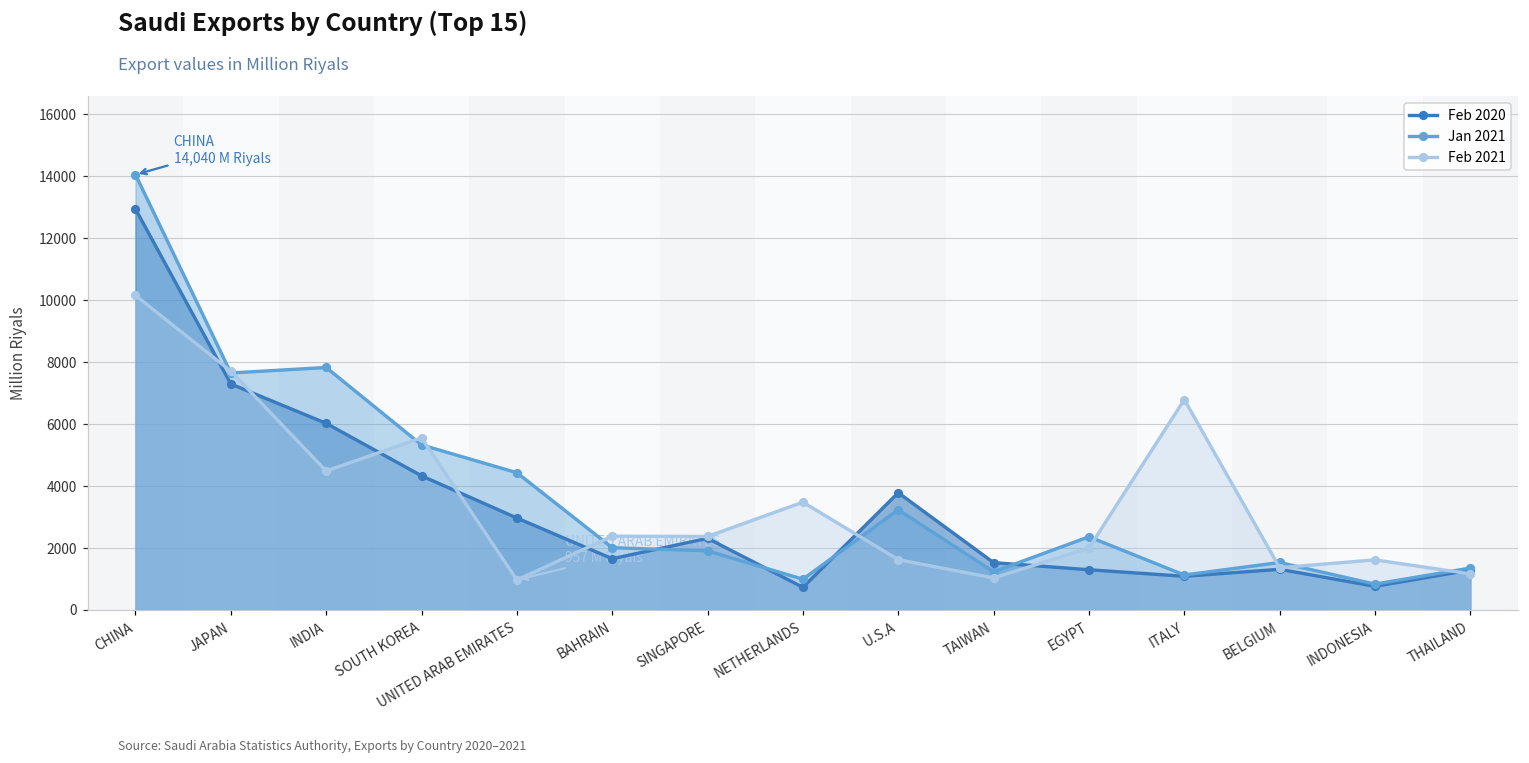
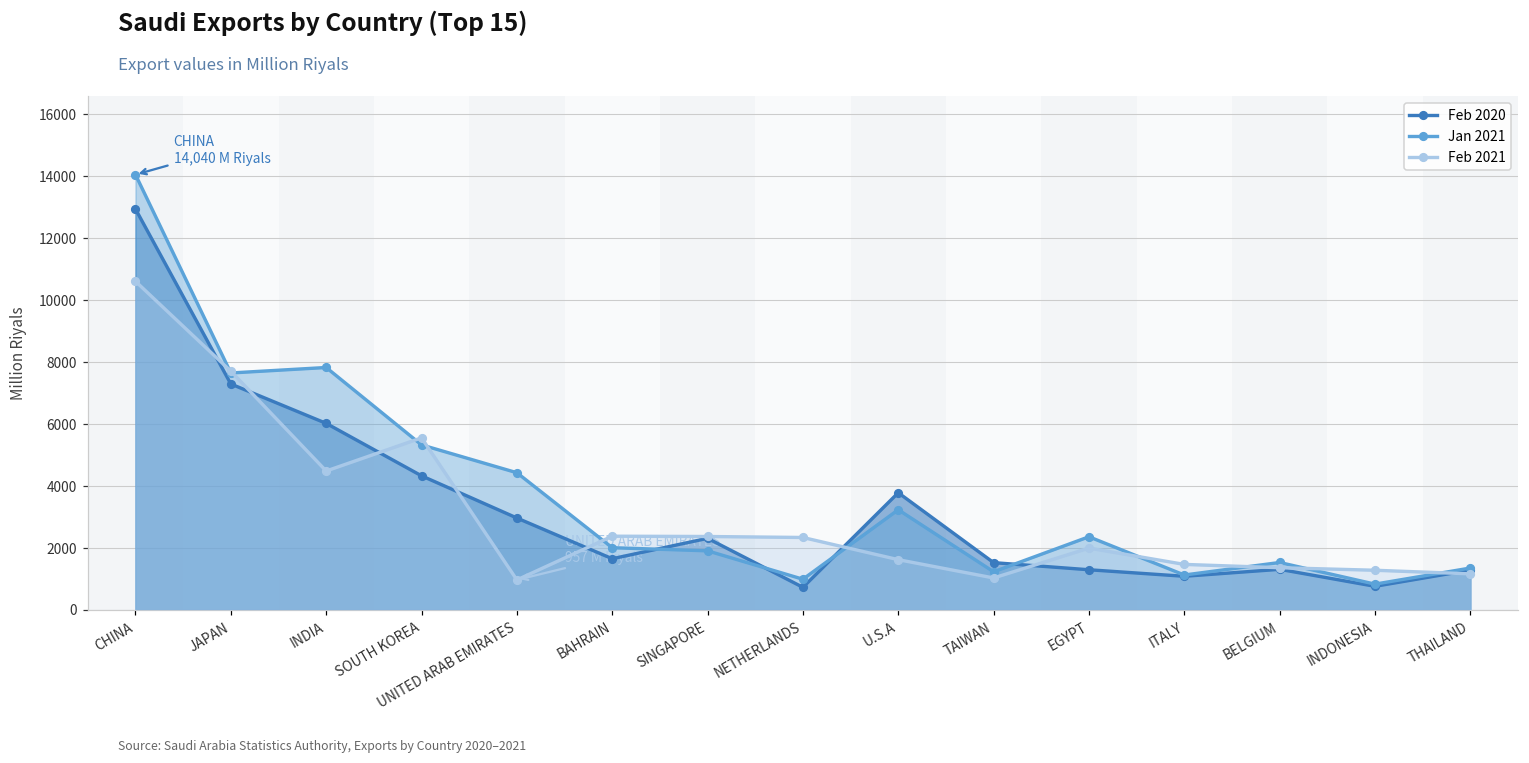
  {
    "Feb 2021": {
-     "CHINA": 10100,
+     "CHINA": 10600,
      "INDIA": 4500,
      "SOUTH KOREA": 5500,
      "UNITED ARAB EMIRATES": 1000,
      "BAHRAIN": 2400,
-     "NETHERLANDS": 3500,
+     "NETHERLANDS": 2300,
      "U.S.A": 1600,
      "TAIWAN": 1000,
      "EGYPT": 2000,
-     "ITALY": 6800,
-     "INDONESIA": 1600,
+     "ITALY": 1500,
+     "INDONESIA": 1300,
      "THAILAND": 1200
    }
  }
